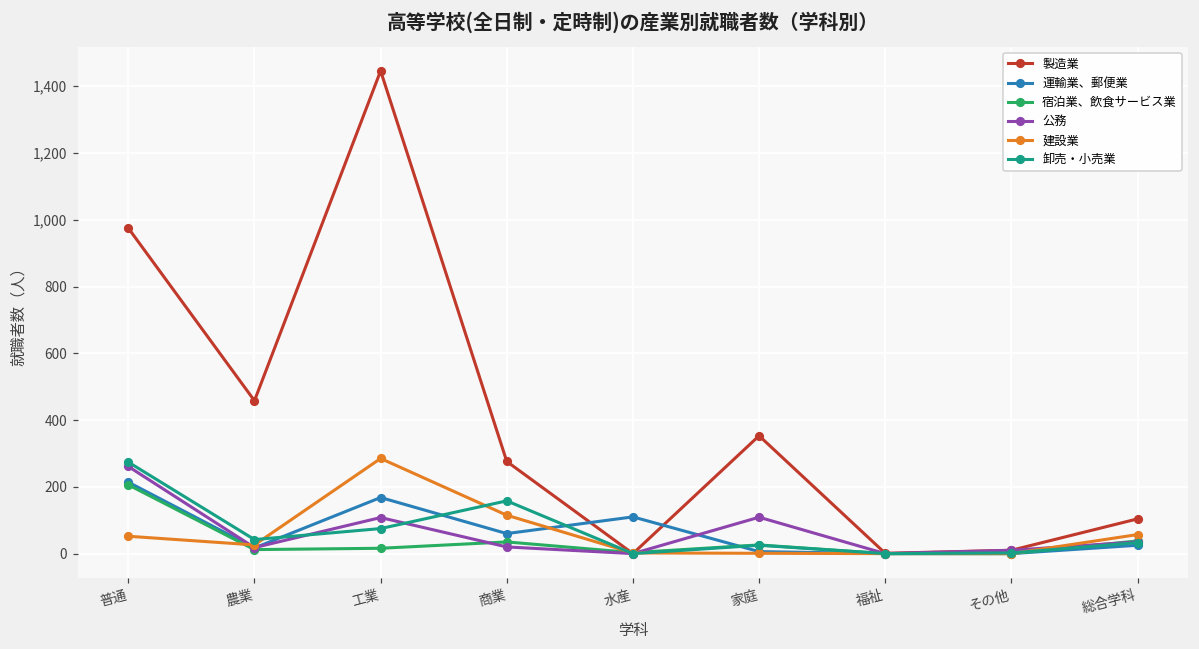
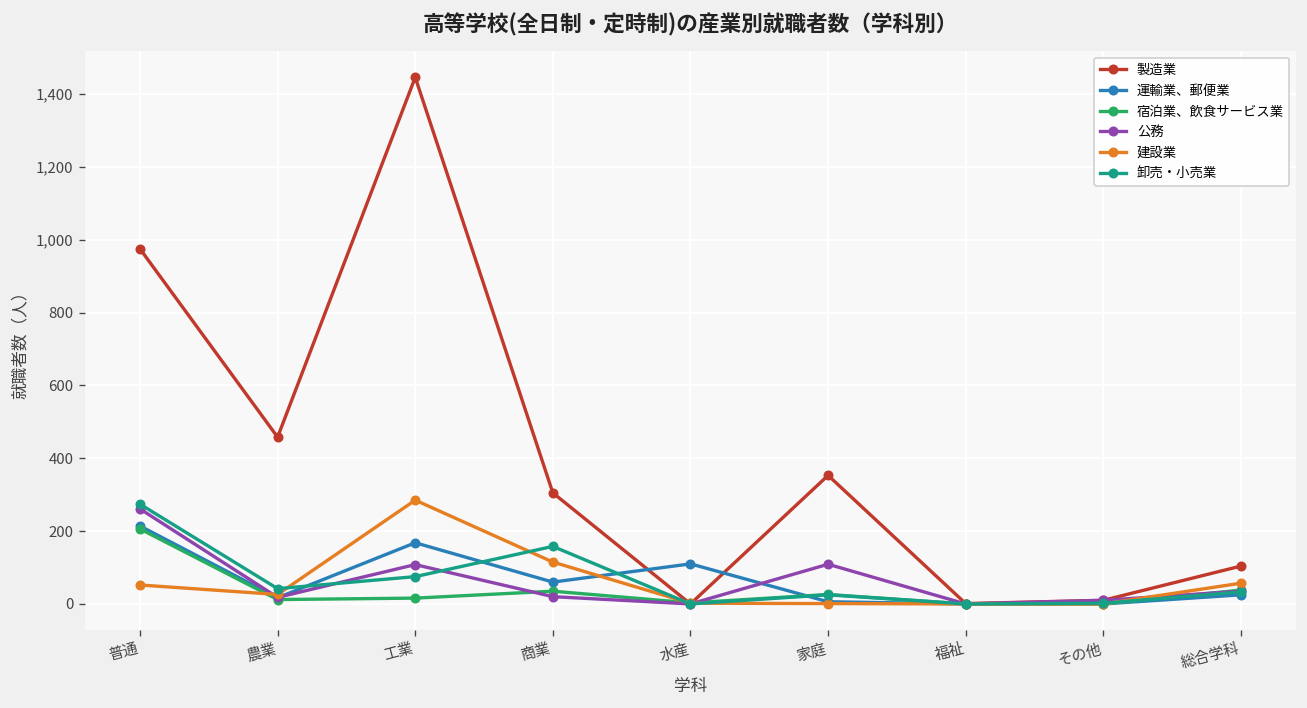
  {
    "製造業": {
      "普通": "980",
      "農業": "460",
      "工業": "1,450",
-     "商業": "280",
+     "商業": "310",
      "家庭": "350",
      "総合学科": "100"
    },
    "運輸業、郵便業": {
      "工業": "170",
      "商業": "60",
      "水産": "110"
    },
    "公務": {
      "普通": "260",
      "工業": "110",
      "商業": "20",
      "家庭": "110"
    },
    "建設業": {
      "普通": "50",
      "工業": "290",
      "商業": "120",
      "総合学科": "60"
    }
  }
